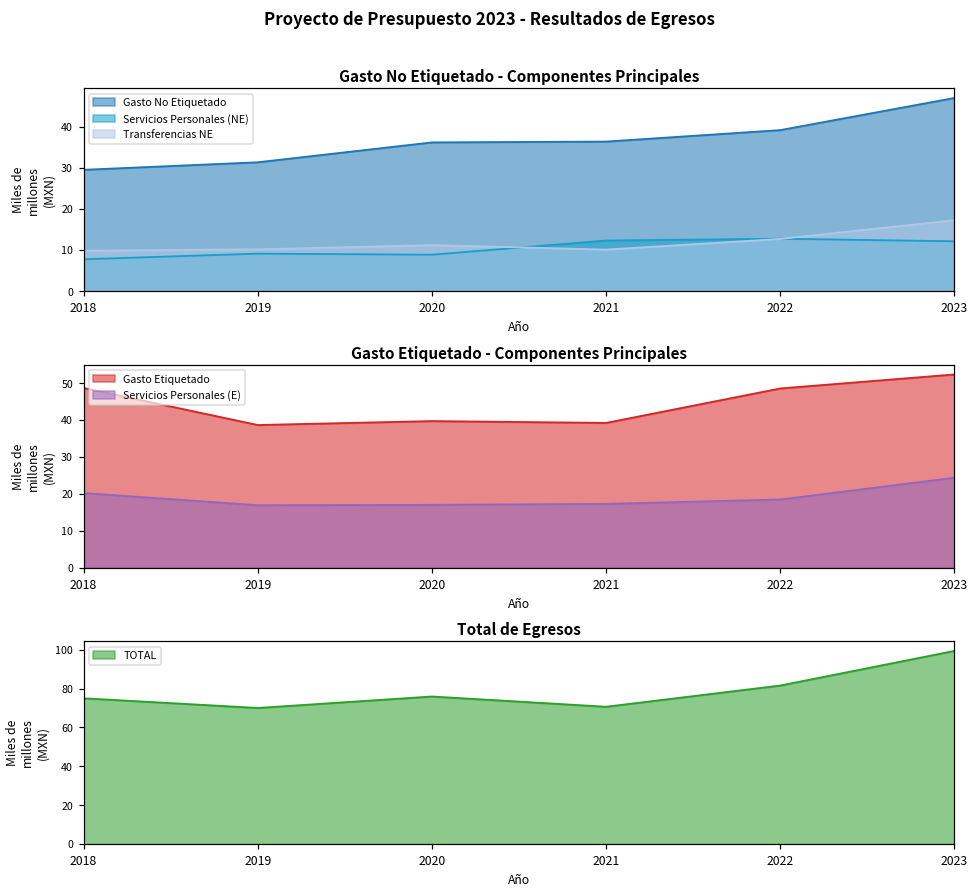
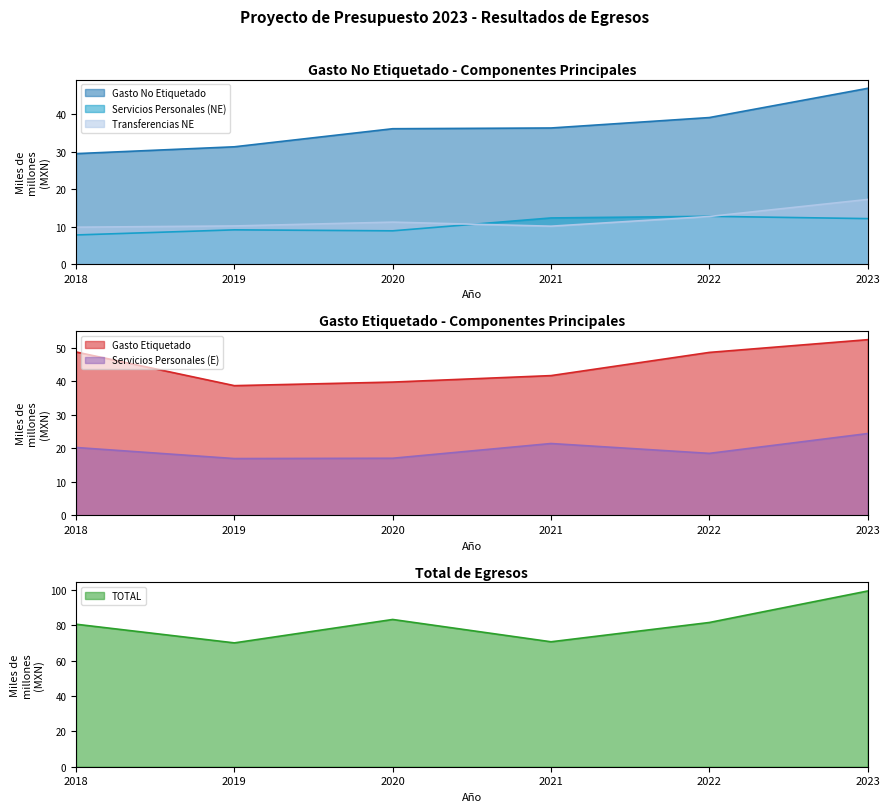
  {
    "Gasto No Etiquetado - Componentes Principales": {
      "Transferencias NE": {
        "2018": 10,
        "2019": 10,
        "2020": 11,
        "2021": 10,
        "2023": 17
      }
    },
    "Gasto Etiquetado - Componentes Principales": {
      "Gasto Etiquetado": {
        "2018": 49,
        "2019": 39,
        "2020": 40,
-       "2021": 39,
+       "2021": 42,
        "2022": 49,
        "2023": 52
      },
      "Servicios Personales (E)": {
        "2018": 20,
        "2019": 17,
        "2020": 17,
-       "2021": 17,
+       "2021": 21,
        "2022": 18,
        "2023": 24
      }
    },
    "Total de Egresos": {
-     "2018": 75,
+     "2018": 81,
      "2019": 70,
-     "2020": 76,
+     "2020": 83,
      "2021": 71,
      "2022": 82,
      "2023": 99
    }
  }
